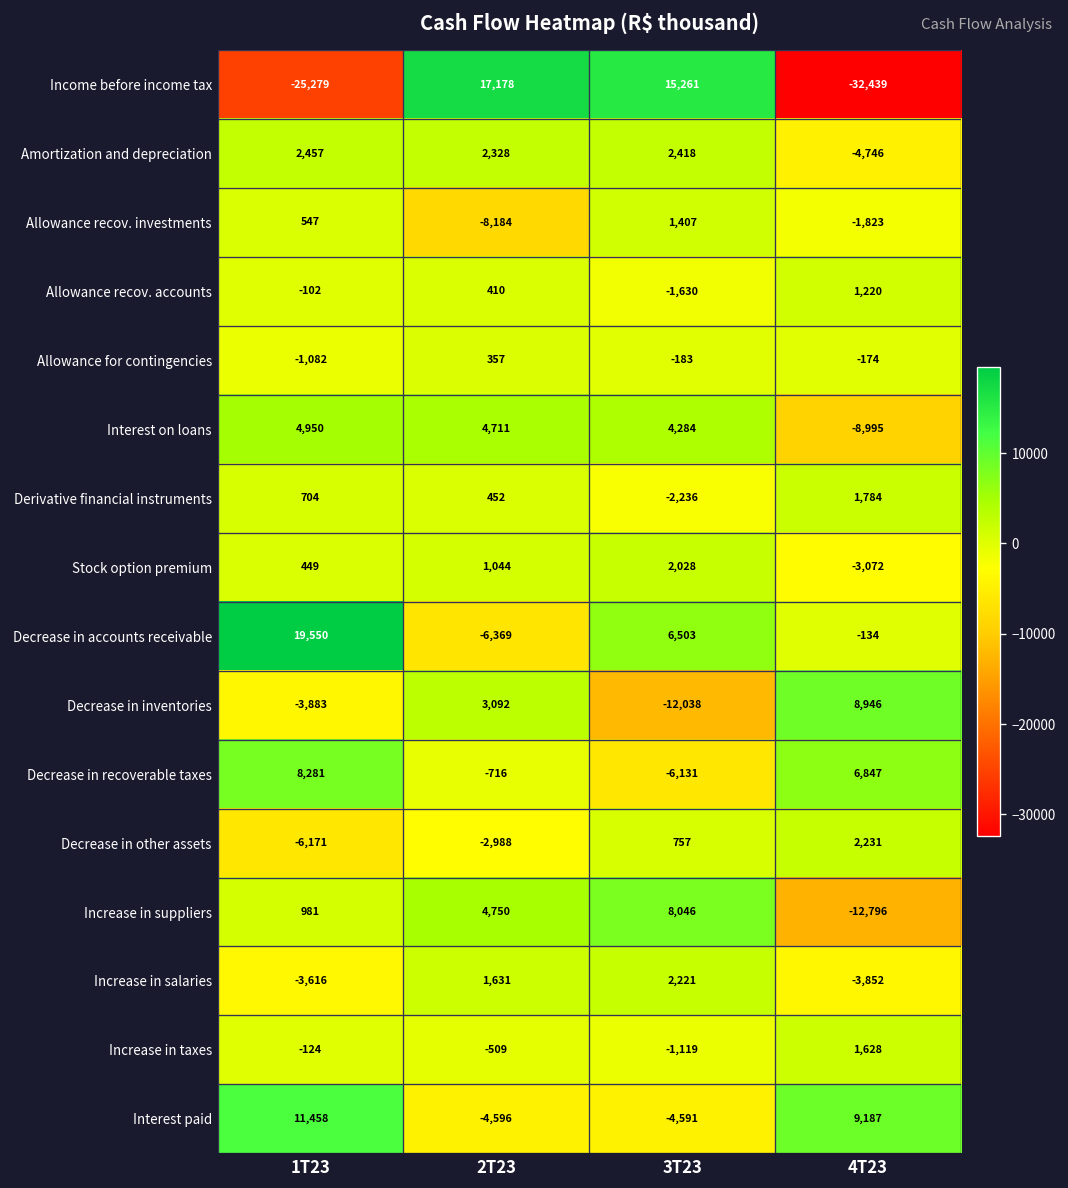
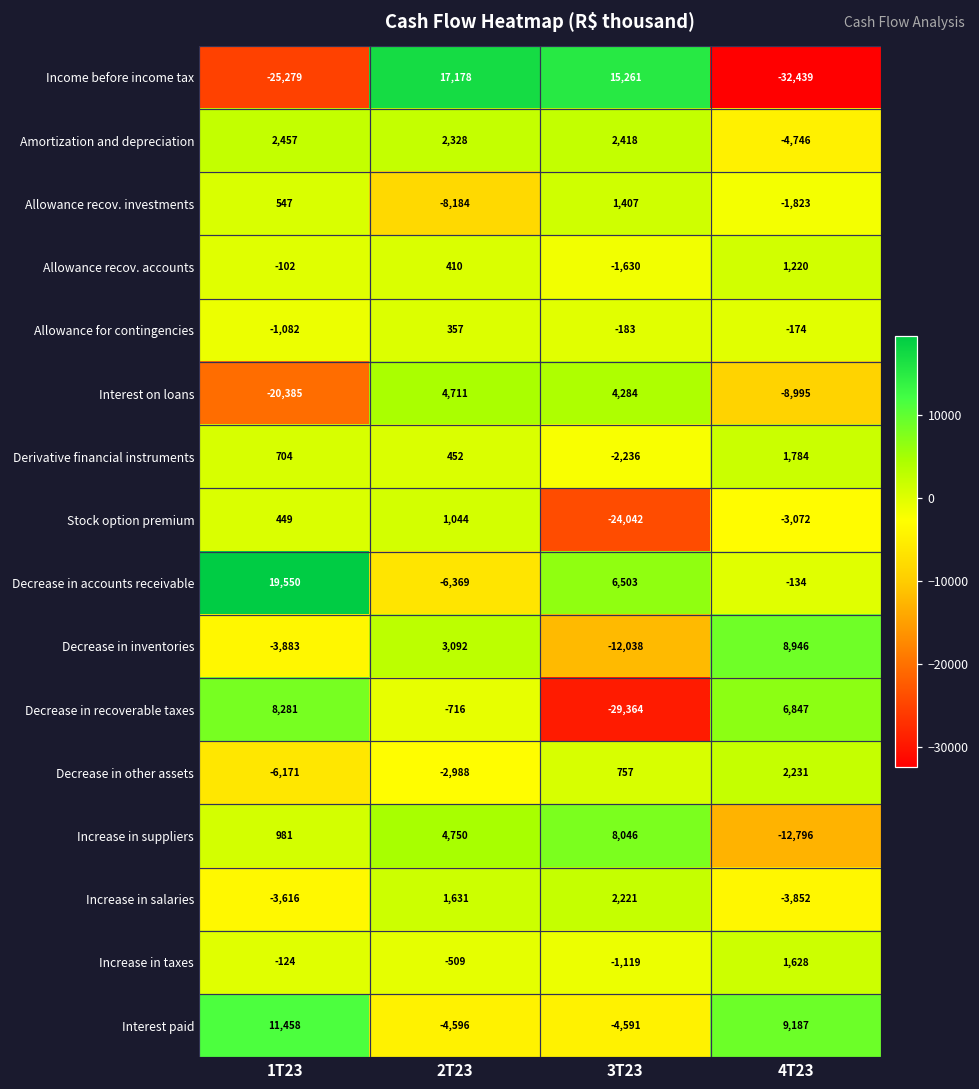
  {
    "Income before income tax": {
      "1T23": "-25,279",
      "2T23": "17,178",
      "3T23": "15,261",
      "4T23": "-32,439"
    },
    "Amortization and depreciation": {
      "1T23": "2,457",
      "2T23": "2,328",
      "3T23": "2,418",
      "4T23": "-4,746"
    },
    "Allowance recov. investments": {
      "1T23": "547",
      "2T23": "-8,184",
      "3T23": "1,407",
      "4T23": "-1,823"
    },
    "Allowance recov. accounts": {
      "1T23": "-102",
      "2T23": "410",
      "3T23": "-1,630",
      "4T23": "1,220"
    },
    "Allowance for contingencies": {
      "1T23": "-1,082",
      "2T23": "357",
      "3T23": "-183",
      "4T23": "-174"
    },
    "Interest on loans": {
-     "1T23": "4,950",
+     "1T23": "-20,385",
      "2T23": "4,711",
      "3T23": "4,284",
      "4T23": "-8,995"
    },
    "Derivative financial instruments": {
      "1T23": "704",
      "2T23": "452",
      "3T23": "-2,236",
      "4T23": "1,784"
    },
    "Stock option premium": {
      "1T23": "449",
      "2T23": "1,044",
-     "3T23": "2,028",
+     "3T23": "-24,042",
      "4T23": "-3,072"
    },
    "Decrease in accounts receivable": {
      "1T23": "19,550",
      "2T23": "-6,369",
      "3T23": "6,503",
      "4T23": "-134"
    },
    "Decrease in inventories": {
      "1T23": "-3,883",
      "2T23": "3,092",
      "3T23": "-12,038",
      "4T23": "8,946"
    },
    "Decrease in recoverable taxes": {
      "1T23": "8,281",
      "2T23": "-716",
-     "3T23": "-6,131",
+     "3T23": "-29,364",
      "4T23": "6,847"
    },
    "Decrease in other assets": {
      "1T23": "-6,171",
      "2T23": "-2,988",
      "3T23": "757",
      "4T23": "2,231"
    },
    "Increase in suppliers": {
      "1T23": "981",
      "2T23": "4,750",
      "3T23": "8,046",
      "4T23": "-12,796"
    },
    "Increase in salaries": {
      "1T23": "-3,616",
      "2T23": "1,631",
      "3T23": "2,221",
      "4T23": "-3,852"
    },
    "Increase in taxes": {
      "1T23": "-124",
      "2T23": "-509",
      "3T23": "-1,119",
      "4T23": "1,628"
    },
    "Interest paid": {
      "1T23": "11,458",
      "2T23": "-4,596",
      "3T23": "-4,591",
      "4T23": "9,187"
    }
  }
